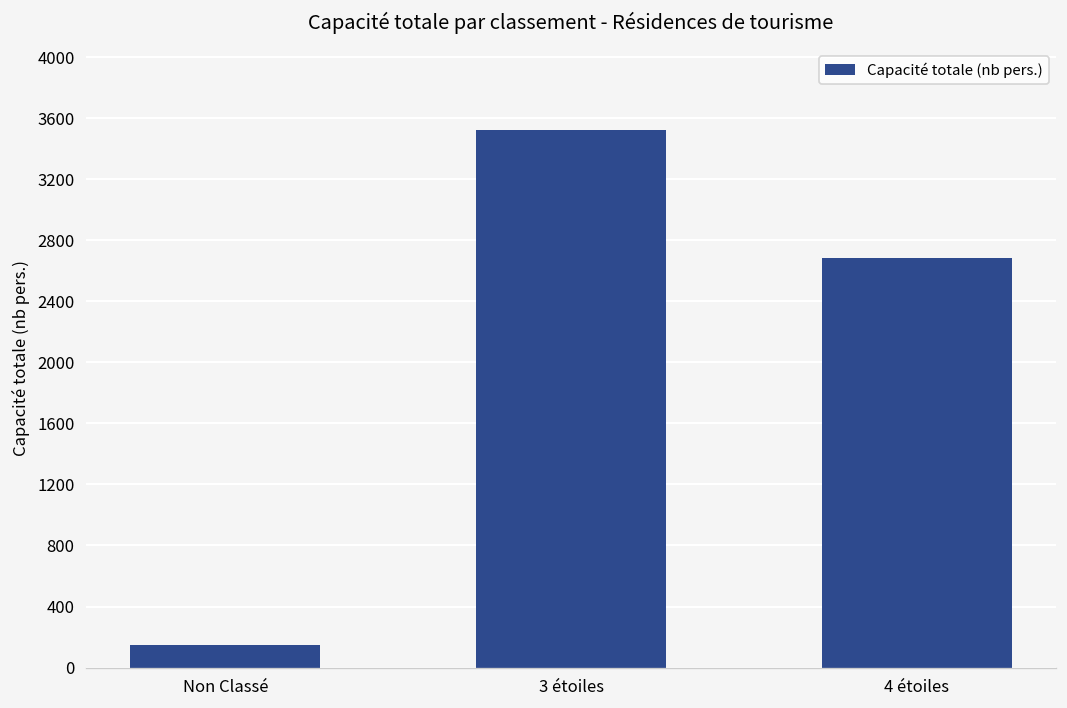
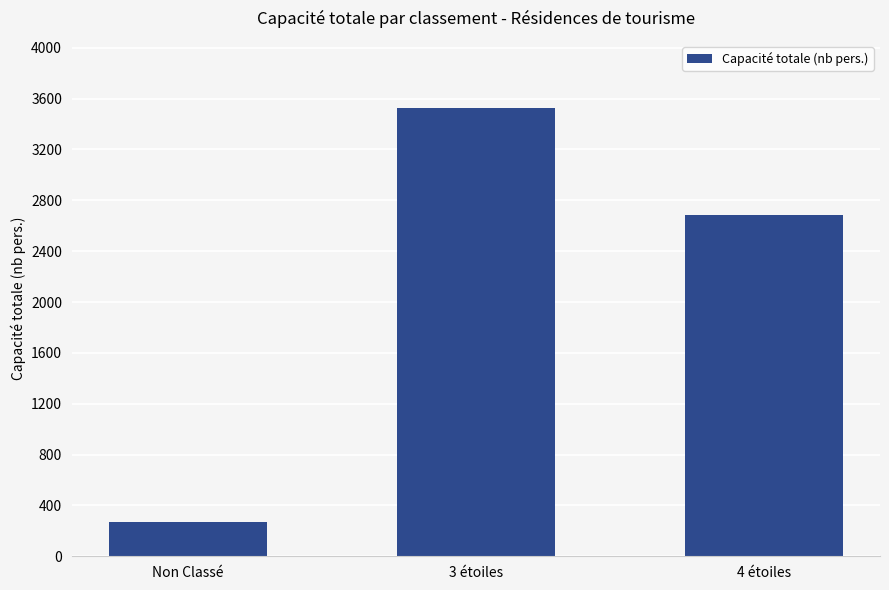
  {
-   "Non Classé": 150,
+   "Non Classé": 270,
    "3 étoiles": 3530,
    "4 étoiles": 2690
  }
